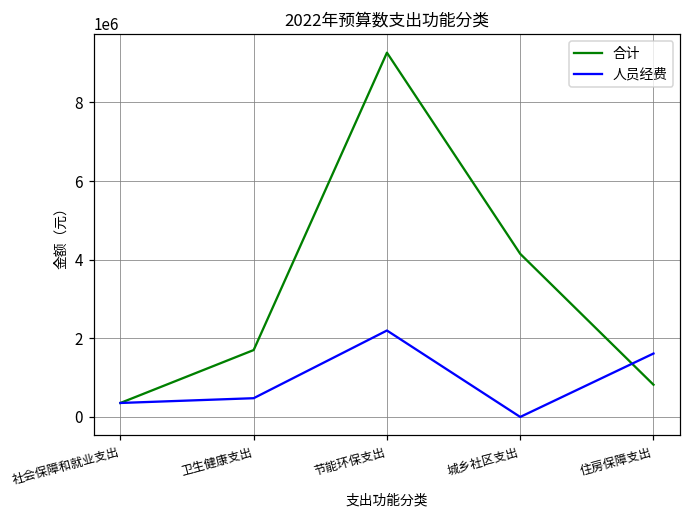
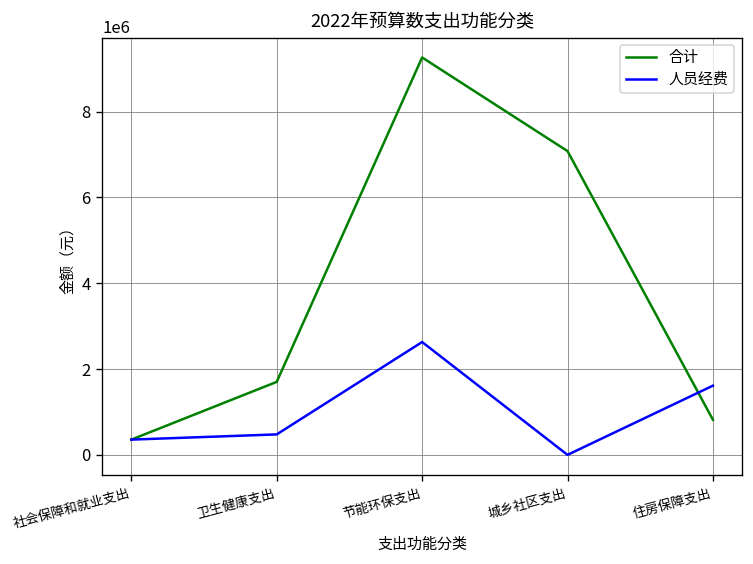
  {
    "合计": {
      "卫生健康支出": 1700000,
      "节能环保支出": 9300000,
-     "城乡社区支出": 4100000,
+     "城乡社区支出": 7100000,
      "住房保障支出": 800000
    },
    "人员经费": {
      "卫生健康支出": 500000,
-     "节能环保支出": 2200000,
+     "节能环保支出": 2600000,
      "城乡社区支出": 0,
      "住房保障支出": 1600000
    }
  }
